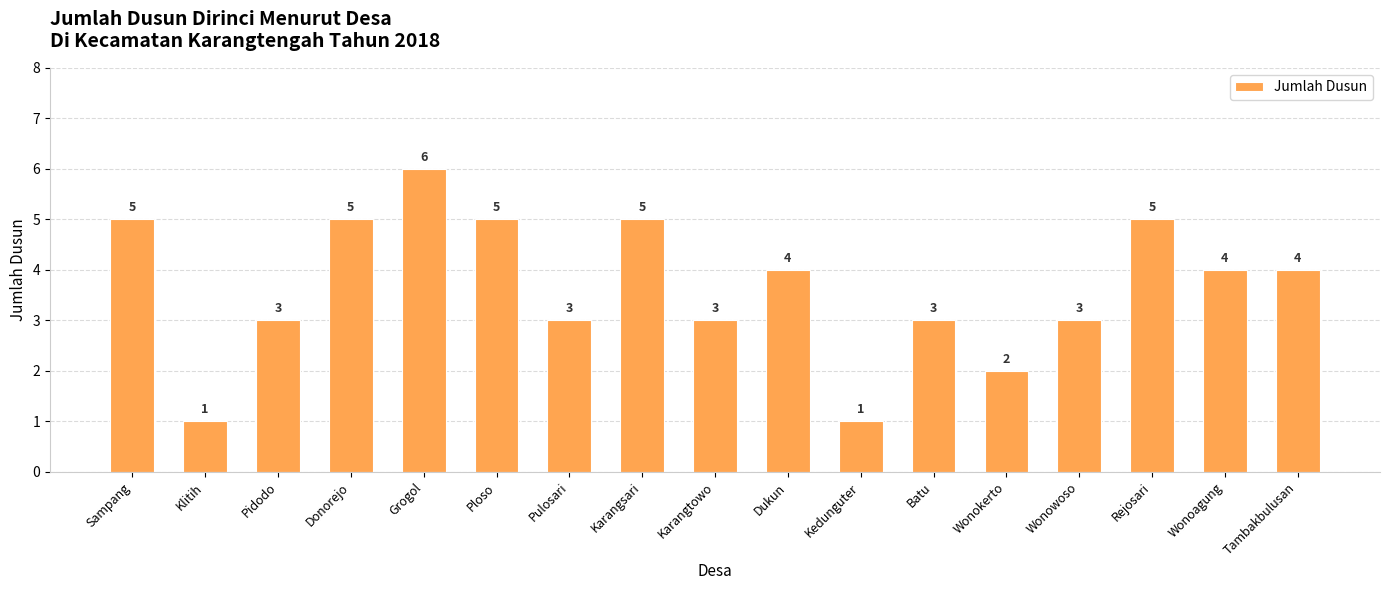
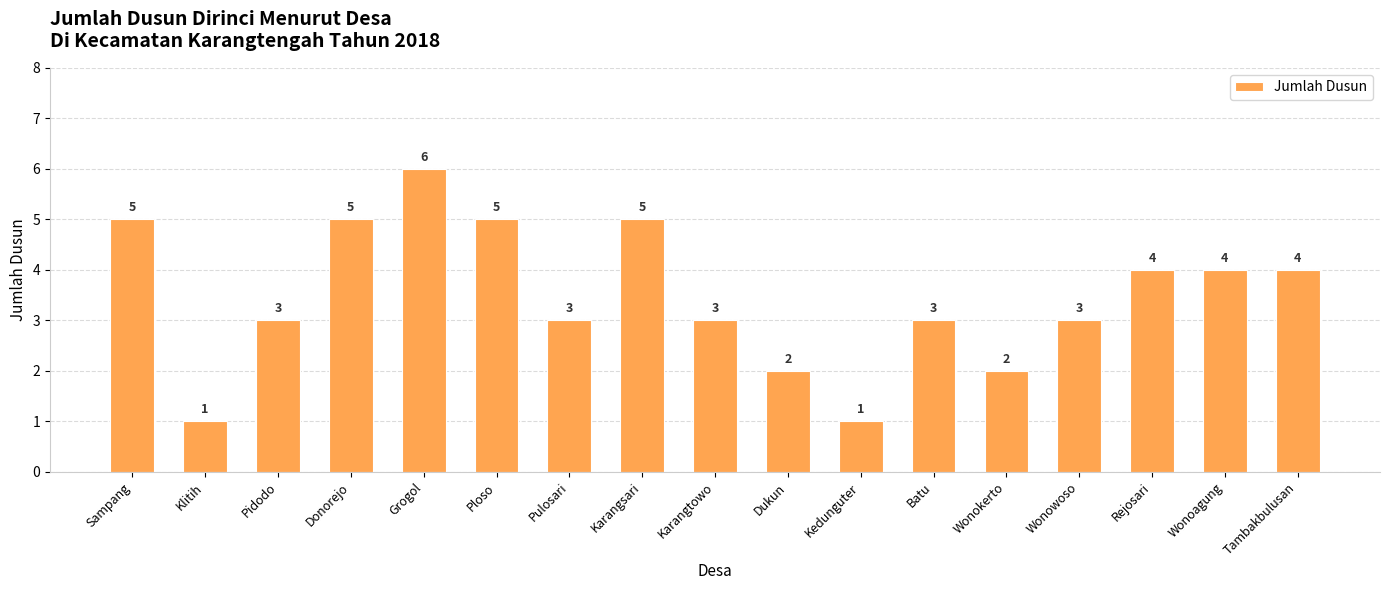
  {
    "Sampang": 5,
    "Klitih": 1,
    "Pidodo": 3,
    "Donorejo": 5,
    "Grogol": 6,
    "Ploso": 5,
    "Pulosari": 3,
    "Karangsari": 5,
    "Karangtowo": 3,
-   "Dukun": 4,
+   "Dukun": 2,
    "Kedunguter": 1,
    "Batu": 3,
    "Wonokerto": 2,
    "Wonowoso": 3,
-   "Rejosari": 5,
+   "Rejosari": 4,
    "Wonoagung": 4,
    "Tambakbulusan": 4
  }
